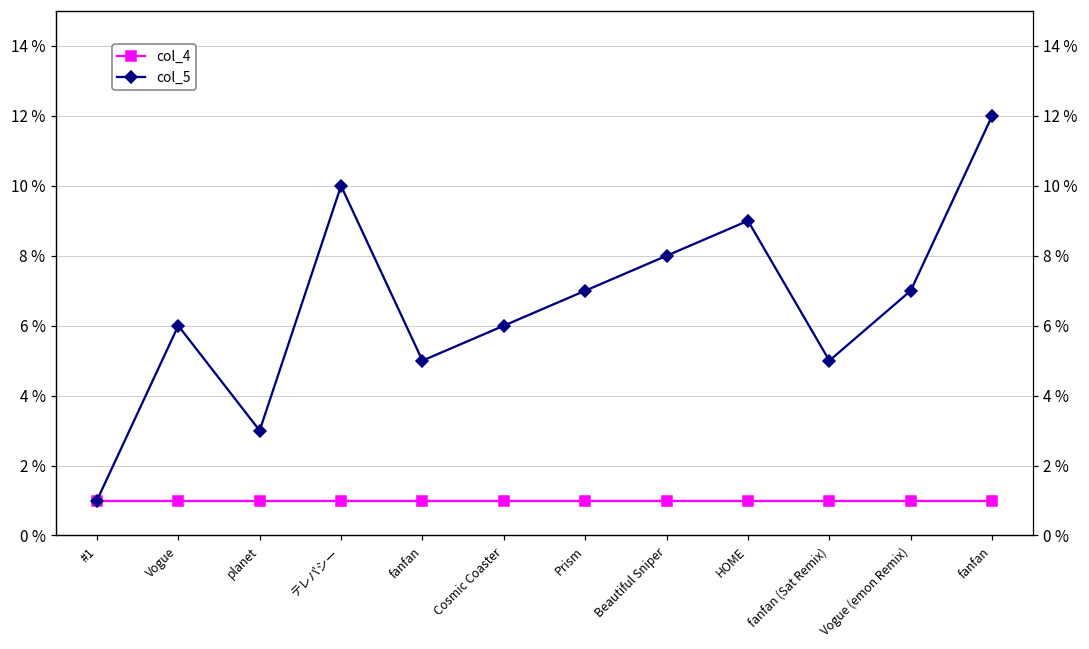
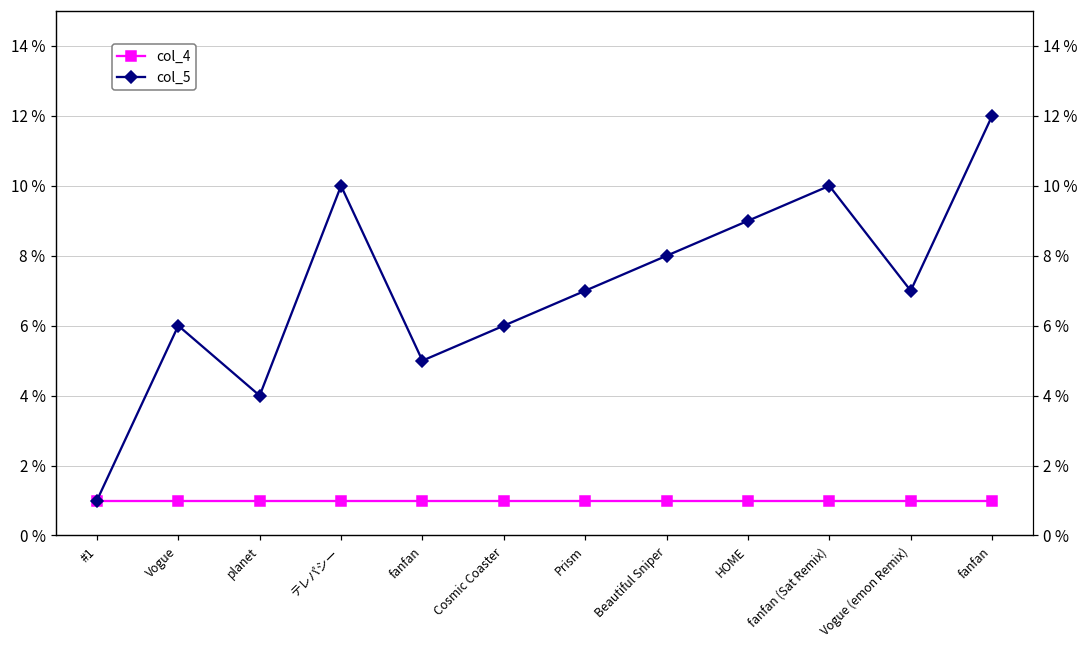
  {
    "col_4": {
      "Vogue": "1 %",
      "planet": "1 %",
      "テレパシー": "1 %",
      "Cosmic Coaster": "1 %",
      "Prism": "1 %",
      "Beautiful Sniper": "1 %",
      "HOME": "1 %",
      "fanfan (Sat Remix)": "1 %",
      "Vogue (emon Remix)": "1 %"
    },
    "col_5": {
      "Vogue": "6 %",
-     "planet": "3 %",
+     "planet": "4 %",
      "テレパシー": "10 %",
      "Cosmic Coaster": "6 %",
      "Prism": "7 %",
      "Beautiful Sniper": "8 %",
      "HOME": "9 %",
-     "fanfan (Sat Remix)": "5 %",
+     "fanfan (Sat Remix)": "10 %",
      "Vogue (emon Remix)": "7 %"
    }
  }
